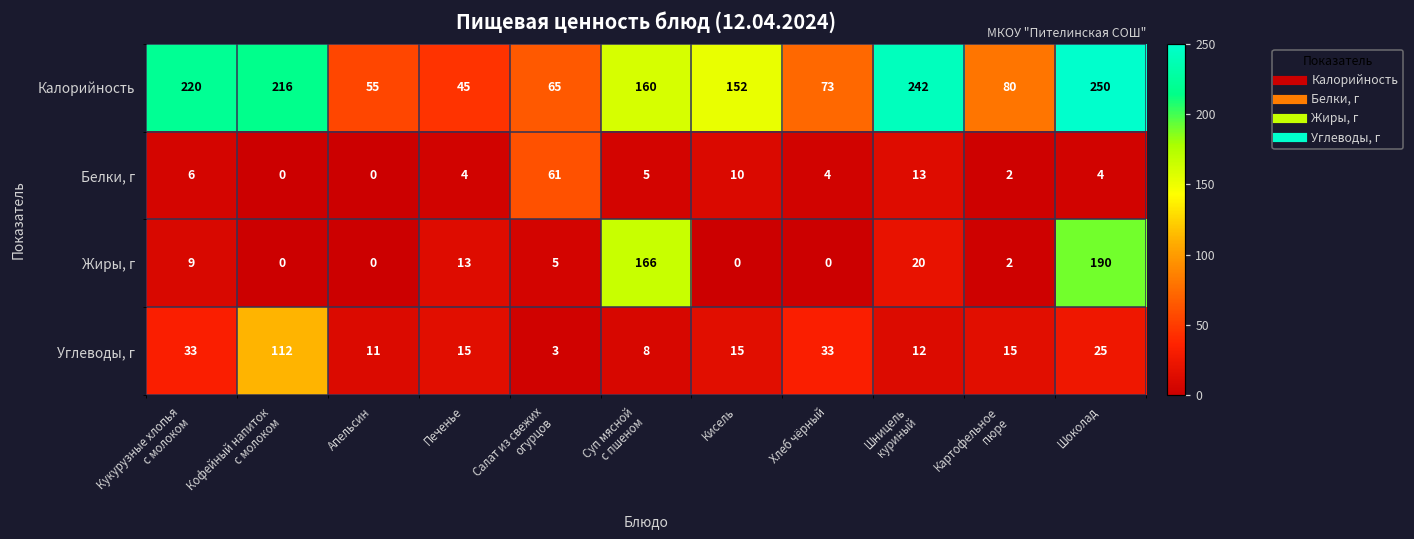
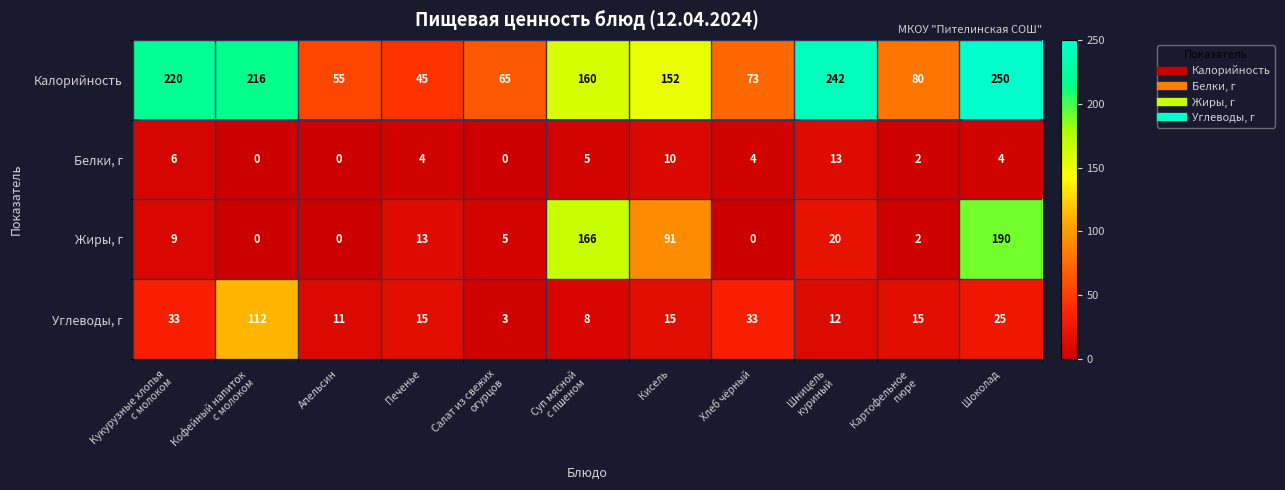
  {
    "Калорийность": {
      "Кукурузные хлопья с молоком": 220,
      "Кофейный напиток с молоком": 216,
      "Апельсин": 55,
      "Печенье": 45,
      "Салат из свежих огурцов": 65,
      "Суп мясной с пшеном": 160,
      "Кисель": 152,
      "Хлеб чёрный": 73,
      "Шницель куриный": 242,
      "Картофельное пюре": 80,
      "Шоколад": 250
    },
    "Белки, г": {
      "Кукурузные хлопья с молоком": 6,
      "Кофейный напиток с молоком": 0,
      "Апельсин": 0,
      "Печенье": 4,
-     "Салат из свежих огурцов": 61,
+     "Салат из свежих огурцов": 0,
      "Суп мясной с пшеном": 5,
      "Кисель": 10,
      "Хлеб чёрный": 4,
      "Шницель куриный": 13,
      "Картофельное пюре": 2,
      "Шоколад": 4
    },
    "Жиры, г": {
      "Кукурузные хлопья с молоком": 9,
      "Кофейный напиток с молоком": 0,
      "Апельсин": 0,
      "Печенье": 13,
      "Салат из свежих огурцов": 5,
      "Суп мясной с пшеном": 166,
-     "Кисель": 0,
+     "Кисель": 91,
      "Хлеб чёрный": 0,
      "Шницель куриный": 20,
      "Картофельное пюре": 2,
      "Шоколад": 190
    },
    "Углеводы, г": {
      "Кукурузные хлопья с молоком": 33,
      "Кофейный напиток с молоком": 112,
      "Апельсин": 11,
      "Печенье": 15,
      "Салат из свежих огурцов": 3,
      "Суп мясной с пшеном": 8,
      "Кисель": 15,
      "Хлеб чёрный": 33,
      "Шницель куриный": 12,
      "Картофельное пюре": 15,
      "Шоколад": 25
    }
  }
